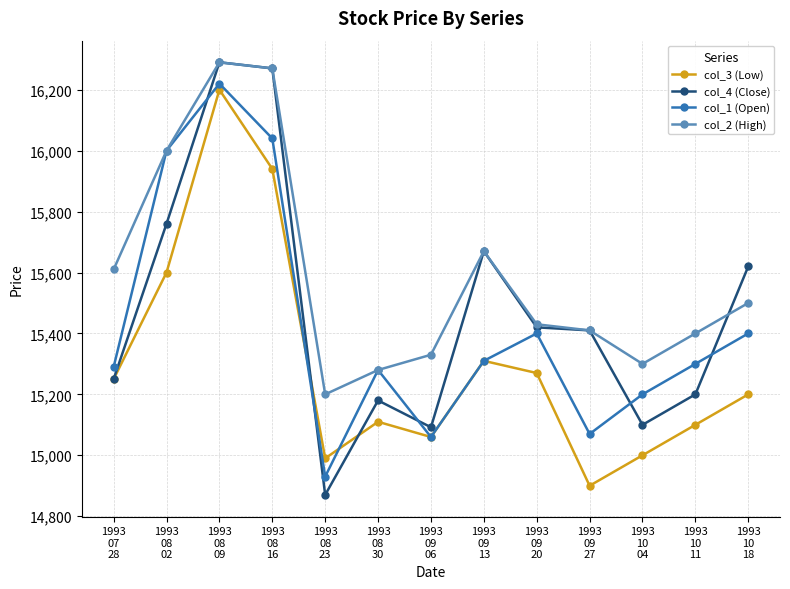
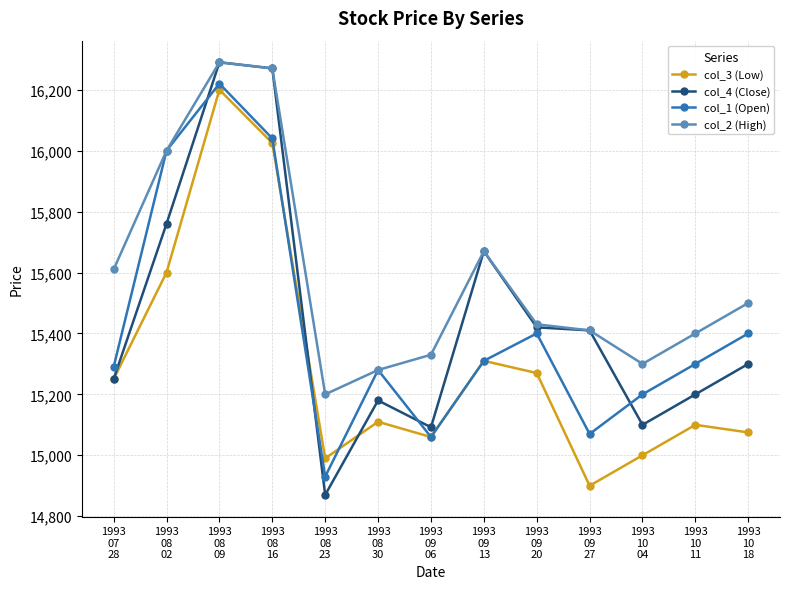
  {
    "col_3 (Low)": {
      "1993 08 02": "15,600",
      "1993 08 09": "16,200",
-     "1993 08 16": "15,940",
+     "1993 08 16": "16,030",
      "1993 08 23": "14,990",
      "1993 08 30": "15,110",
      "1993 09 20": "15,270",
      "1993 09 27": "14,900",
      "1993 10 04": "15,000",
      "1993 10 11": "15,100",
-     "1993 10 18": "15,200"
+     "1993 10 18": "15,080"
    },
    "col_4 (Close)": {
      "1993 08 02": "15,760",
      "1993 08 23": "14,870",
      "1993 08 30": "15,180",
      "1993 09 06": "15,090",
      "1993 09 20": "15,420",
      "1993 10 04": "15,100",
      "1993 10 11": "15,200",
-     "1993 10 18": "15,620"
+     "1993 10 18": "15,300"
    }
  }
